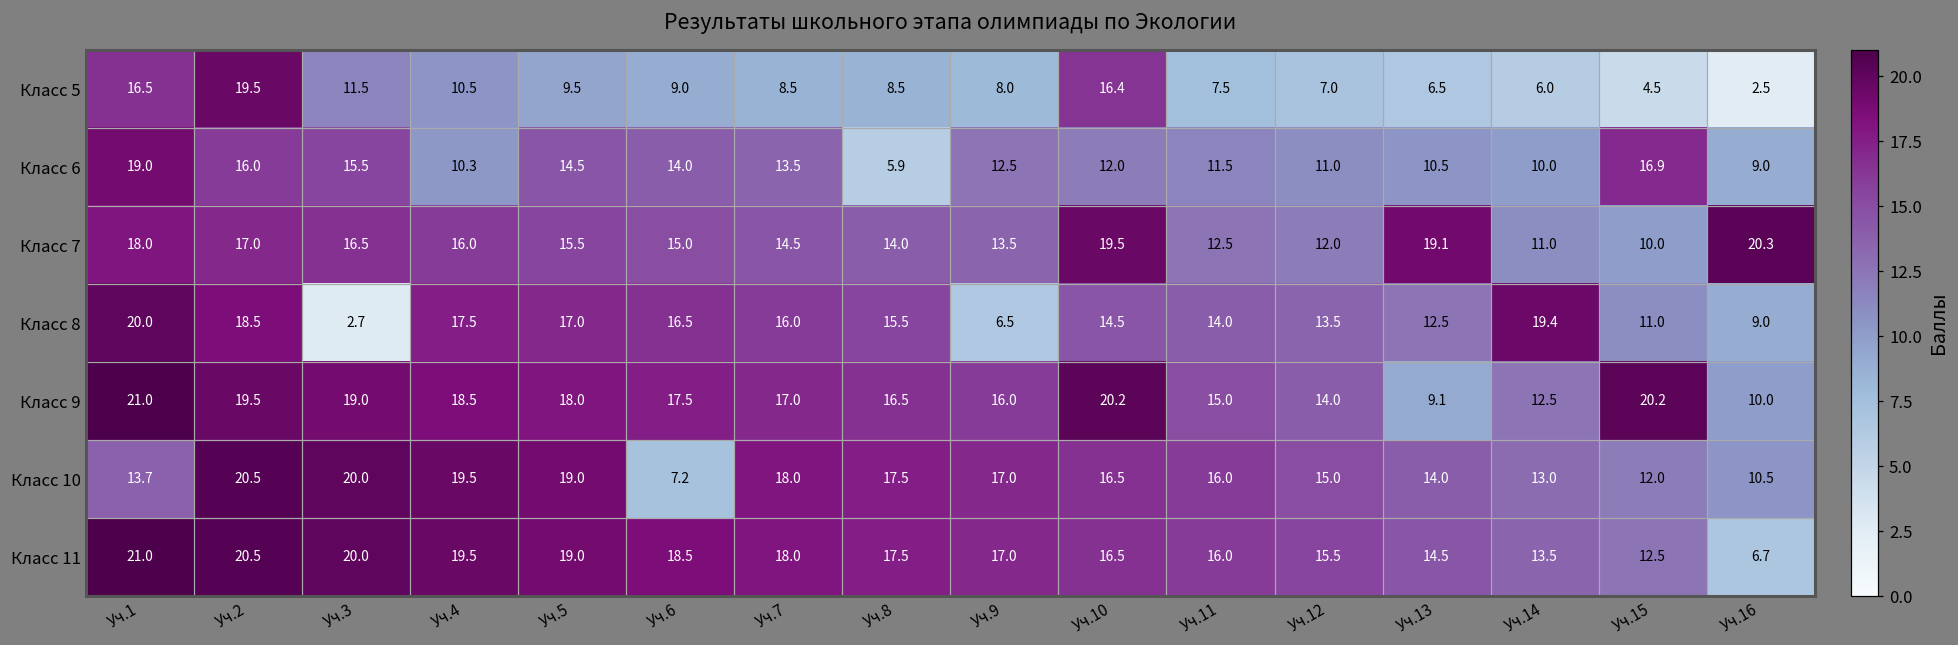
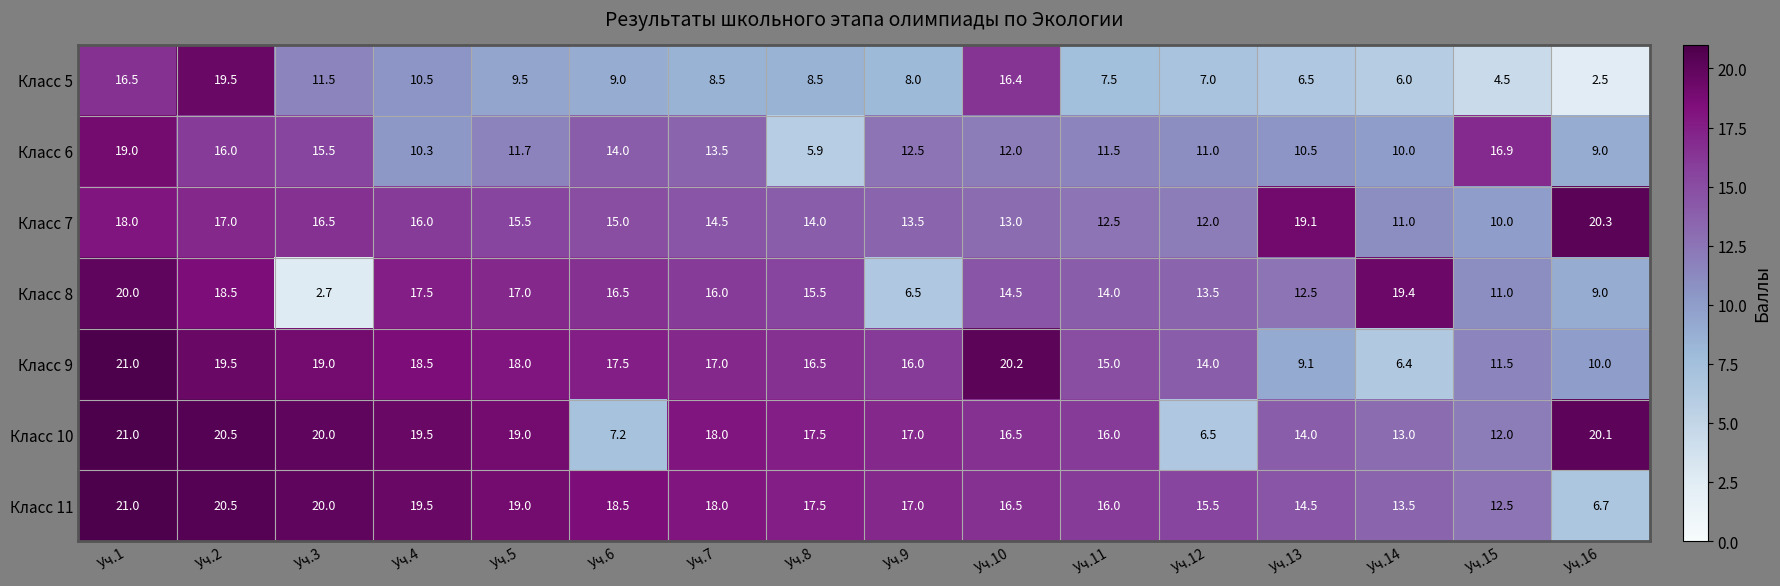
  {
    "Класс 5": {
      "Уч.1": 16.5,
      "Уч.2": 19.5,
      "Уч.3": 11.5,
      "Уч.4": 10.5,
      "Уч.5": 9.5,
      "Уч.6": 9.0,
      "Уч.7": 8.5,
      "Уч.8": 8.5,
      "Уч.9": 8.0,
      "Уч.10": 16.4,
      "Уч.11": 7.5,
      "Уч.12": 7.0,
      "Уч.13": 6.5,
      "Уч.14": 6.0,
      "Уч.15": 4.5,
      "Уч.16": 2.5
    },
    "Класс 6": {
      "Уч.1": 19.0,
      "Уч.2": 16.0,
      "Уч.3": 15.5,
      "Уч.4": 10.3,
-     "Уч.5": 14.5,
+     "Уч.5": 11.7,
      "Уч.6": 14.0,
      "Уч.7": 13.5,
      "Уч.8": 5.9,
      "Уч.9": 12.5,
      "Уч.10": 12.0,
      "Уч.11": 11.5,
      "Уч.12": 11.0,
      "Уч.13": 10.5,
      "Уч.14": 10.0,
      "Уч.15": 16.9,
      "Уч.16": 9.0
    },
    "Класс 7": {
      "Уч.1": 18.0,
      "Уч.2": 17.0,
      "Уч.3": 16.5,
      "Уч.4": 16.0,
      "Уч.5": 15.5,
      "Уч.6": 15.0,
      "Уч.7": 14.5,
      "Уч.8": 14.0,
      "Уч.9": 13.5,
-     "Уч.10": 19.5,
+     "Уч.10": 13.0,
      "Уч.11": 12.5,
      "Уч.12": 12.0,
      "Уч.13": 19.1,
      "Уч.14": 11.0,
      "Уч.15": 10.0,
      "Уч.16": 20.3
    },
    "Класс 8": {
      "Уч.1": 20.0,
      "Уч.2": 18.5,
      "Уч.3": 2.7,
      "Уч.4": 17.5,
      "Уч.5": 17.0,
      "Уч.6": 16.5,
      "Уч.7": 16.0,
      "Уч.8": 15.5,
      "Уч.9": 6.5,
      "Уч.10": 14.5,
      "Уч.11": 14.0,
      "Уч.12": 13.5,
      "Уч.13": 12.5,
      "Уч.14": 19.4,
      "Уч.15": 11.0,
      "Уч.16": 9.0
    },
    "Класс 9": {
      "Уч.1": 21.0,
      "Уч.2": 19.5,
      "Уч.3": 19.0,
      "Уч.4": 18.5,
      "Уч.5": 18.0,
      "Уч.6": 17.5,
      "Уч.7": 17.0,
      "Уч.8": 16.5,
      "Уч.9": 16.0,
      "Уч.10": 20.2,
      "Уч.11": 15.0,
      "Уч.12": 14.0,
      "Уч.13": 9.1,
-     "Уч.14": 12.5,
-     "Уч.15": 20.2,
+     "Уч.14": 6.4,
+     "Уч.15": 11.5,
      "Уч.16": 10.0
    },
    "Класс 10": {
-     "Уч.1": 13.7,
+     "Уч.1": 21.0,
      "Уч.2": 20.5,
      "Уч.3": 20.0,
      "Уч.4": 19.5,
      "Уч.5": 19.0,
      "Уч.6": 7.2,
      "Уч.7": 18.0,
      "Уч.8": 17.5,
      "Уч.9": 17.0,
      "Уч.10": 16.5,
      "Уч.11": 16.0,
-     "Уч.12": 15.0,
+     "Уч.12": 6.5,
      "Уч.13": 14.0,
      "Уч.14": 13.0,
      "Уч.15": 12.0,
-     "Уч.16": 10.5
+     "Уч.16": 20.1
    },
    "Класс 11": {
      "Уч.1": 21.0,
      "Уч.2": 20.5,
      "Уч.3": 20.0,
      "Уч.4": 19.5,
      "Уч.5": 19.0,
      "Уч.6": 18.5,
      "Уч.7": 18.0,
      "Уч.8": 17.5,
      "Уч.9": 17.0,
      "Уч.10": 16.5,
      "Уч.11": 16.0,
      "Уч.12": 15.5,
      "Уч.13": 14.5,
      "Уч.14": 13.5,
      "Уч.15": 12.5,
      "Уч.16": 6.7
    }
  }
